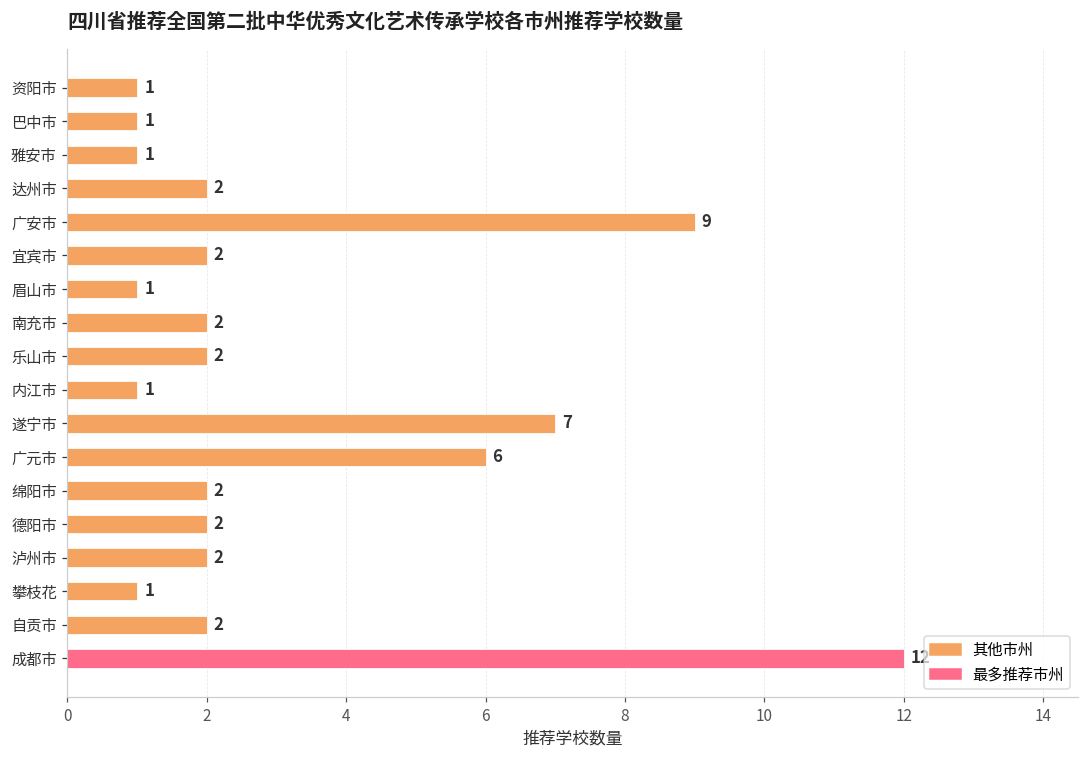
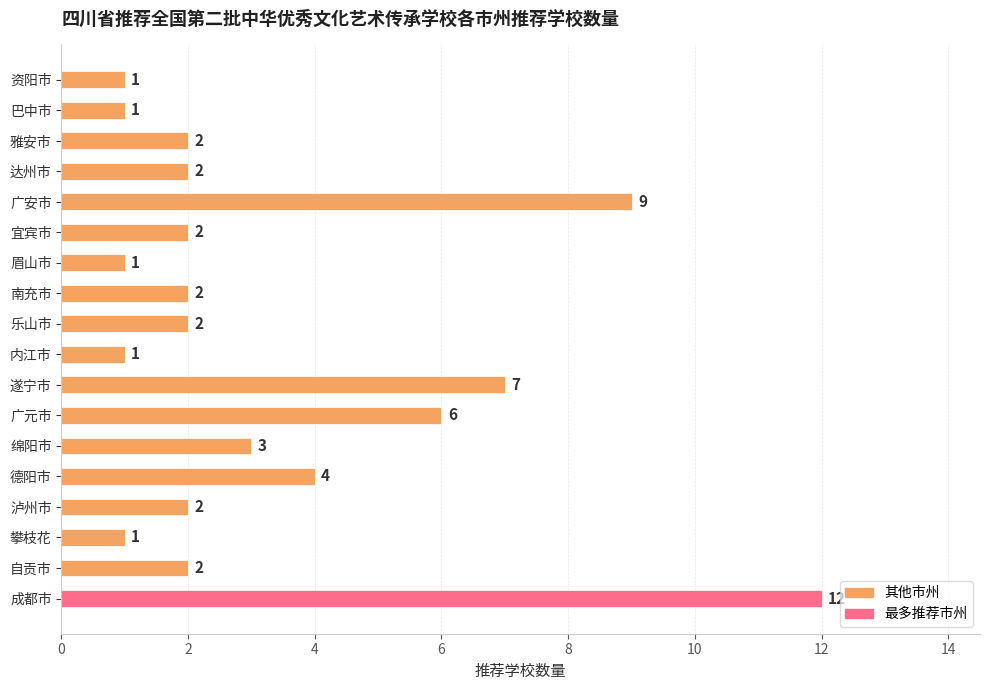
  {
    "资阳市": 1,
    "巴中市": 1,
-   "雅安市": 1,
+   "雅安市": 2,
    "达州市": 2,
    "广安市": 9,
    "宜宾市": 2,
    "眉山市": 1,
    "南充市": 2,
    "乐山市": 2,
    "内江市": 1,
    "遂宁市": 7,
    "广元市": 6,
-   "绵阳市": 2,
-   "德阳市": 2,
+   "绵阳市": 3,
+   "德阳市": 4,
    "泸州市": 2,
    "攀枝花": 1,
    "自贡市": 2
  }
